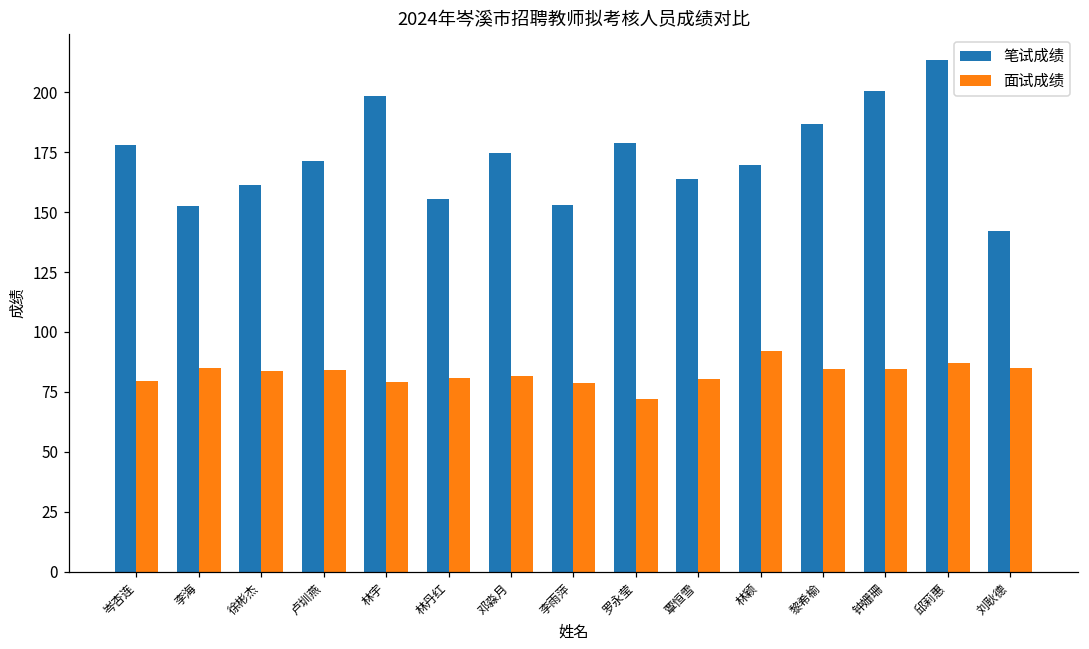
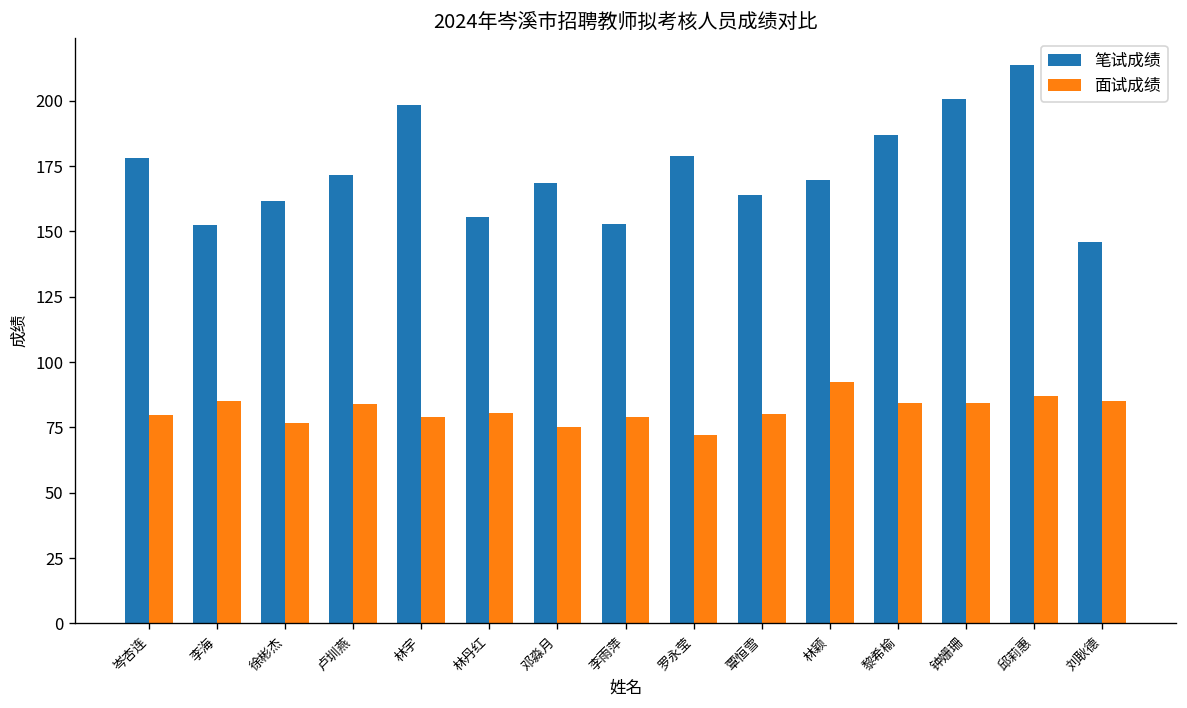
  {
    "笔试成绩": {
      "岑杏连": 178,
      "李海": 153,
      "徐彬杰": 162,
      "卢圳燕": 172,
      "林宇": 199,
      "林丹红": 156,
-     "邓淼月": 175,
+     "邓淼月": 169,
      "李雨萍": 153,
      "罗永莹": 179,
      "覃恒雪": 164,
      "林颖": 170,
      "黎希榆": 187,
      "钟姗珊": 201,
      "邱莉惠": 214,
-     "刘耿德": 142
+     "刘耿德": 146
    },
    "面试成绩": {
      "岑杏连": 80,
      "李海": 85,
-     "徐彬杰": 84,
+     "徐彬杰": 77,
      "卢圳燕": 84,
      "林宇": 79,
      "林丹红": 81,
-     "邓淼月": 81,
+     "邓淼月": 75,
      "李雨萍": 79,
      "罗永莹": 72,
      "覃恒雪": 80,
      "林颖": 92,
      "黎希榆": 84,
      "钟姗珊": 84,
      "邱莉惠": 87,
      "刘耿德": 85
    }
  }
